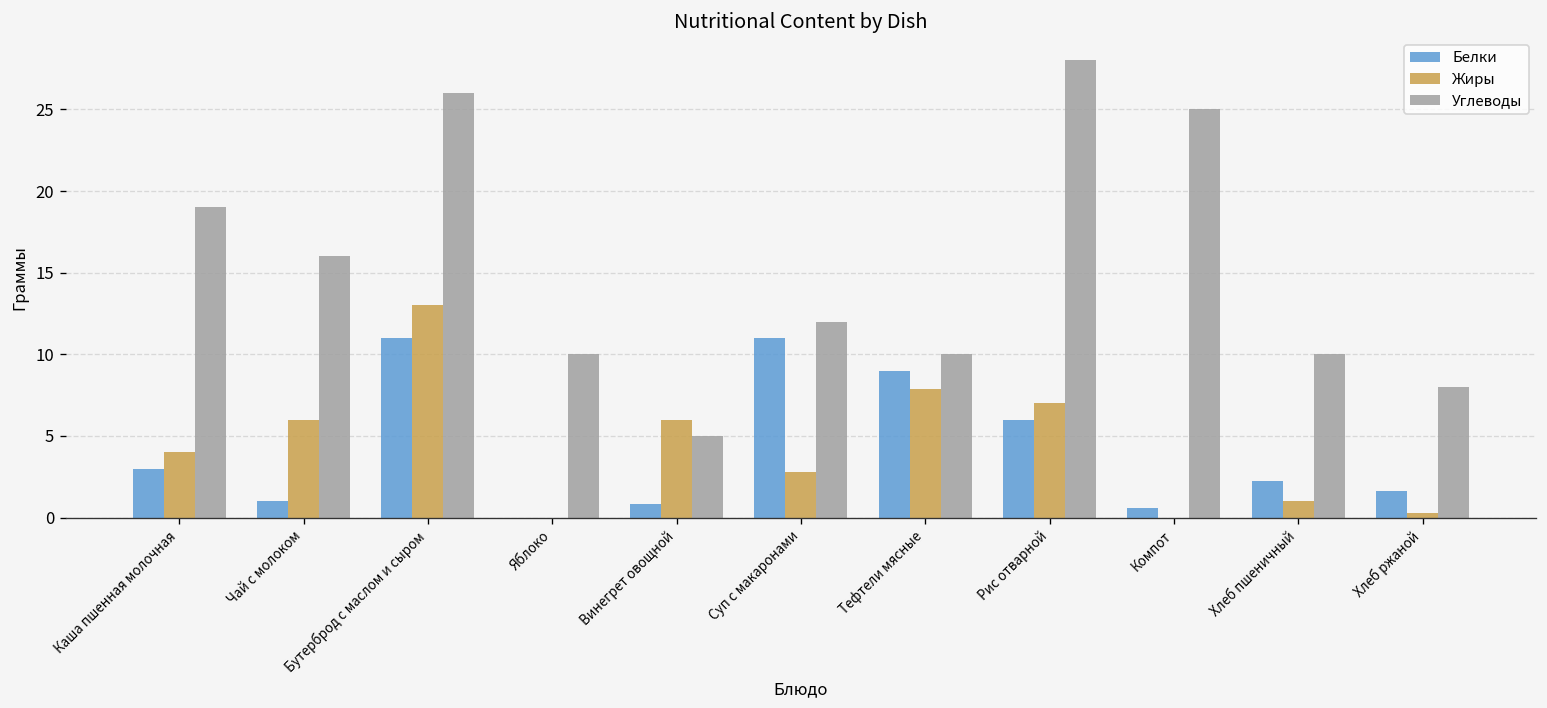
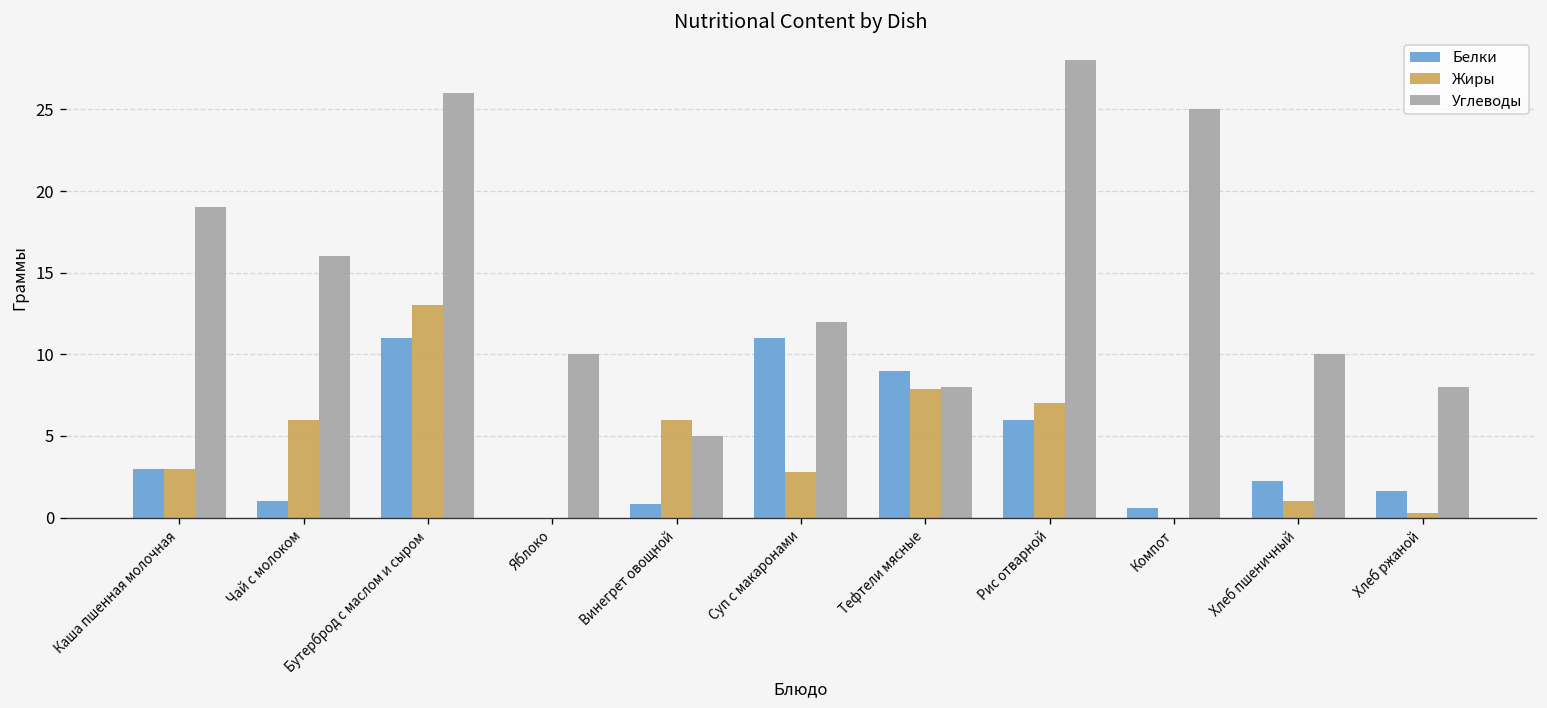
  {
    "Белки": {
      "Каша пшенная молочная": 3,
      "Чай с молоком": 1,
      "Бутерброд с маслом и сыром": 11,
      "Яблоко": 0,
      "Винегрет овощной": 0.8,
      "Суп с макаронами": 11,
      "Тефтели мясные": 9,
      "Рис отварной": 6,
      "Компот": 0.6,
      "Хлеб пшеничный": 2.3,
      "Хлеб ржаной": 1.7
    },
    "Жиры": {
-     "Каша пшенная молочная": 4,
+     "Каша пшенная молочная": 3,
      "Чай с молоком": 6,
      "Бутерброд с маслом и сыром": 13,
      "Яблоко": 0,
      "Винегрет овощной": 6,
      "Суп с макаронами": 2.8,
      "Тефтели мясные": 8,
      "Рис отварной": 7,
      "Компот": 0,
      "Хлеб пшеничный": 1,
      "Хлеб ржаной": 0.3
    },
    "Углеводы": {
      "Каша пшенная молочная": 19,
      "Чай с молоком": 16,
      "Бутерброд с маслом и сыром": 26,
      "Яблоко": 10,
      "Винегрет овощной": 5,
      "Суп с макаронами": 12,
-     "Тефтели мясные": 10,
+     "Тефтели мясные": 8,
      "Рис отварной": 28,
      "Компот": 25,
      "Хлеб пшеничный": 10,
      "Хлеб ржаной": 8
    }
  }
